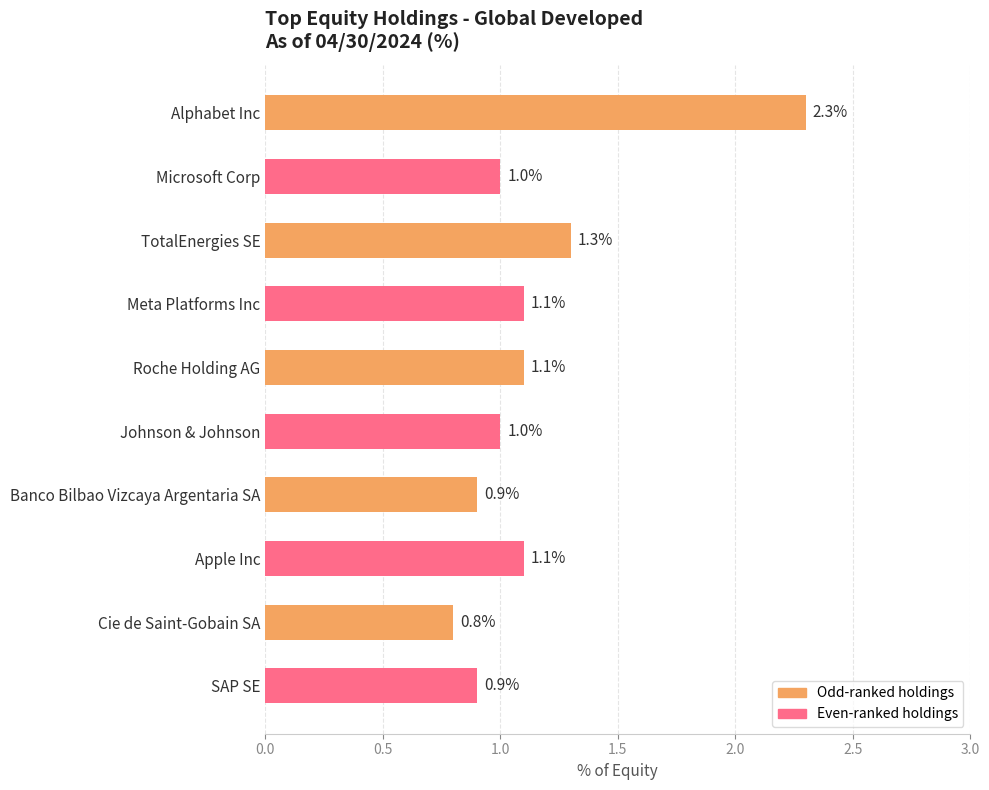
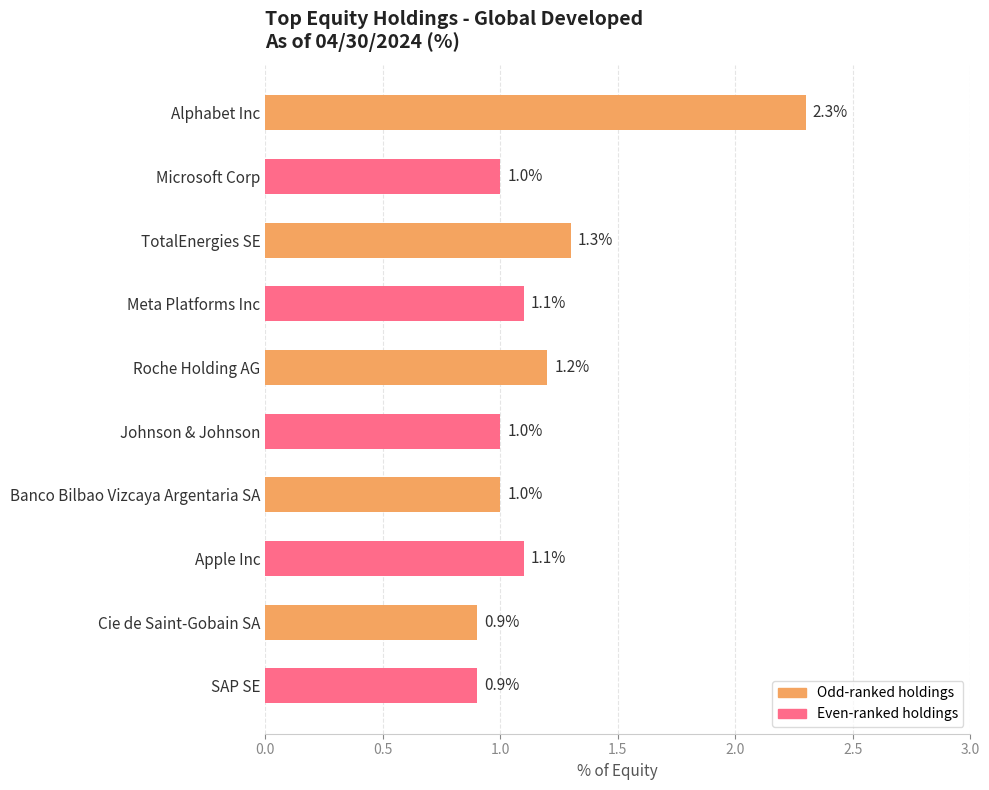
  {
    "Alphabet Inc": "2.3%",
    "Microsoft Corp": "1.0%",
    "TotalEnergies SE": "1.3%",
    "Meta Platforms Inc": "1.1%",
-   "Roche Holding AG": "1.1%",
+   "Roche Holding AG": "1.2%",
    "Johnson & Johnson": "1.0%",
-   "Banco Bilbao Vizcaya Argentaria SA": "0.9%",
+   "Banco Bilbao Vizcaya Argentaria SA": "1.0%",
    "Apple Inc": "1.1%",
-   "Cie de Saint-Gobain SA": "0.8%",
+   "Cie de Saint-Gobain SA": "0.9%",
    "SAP SE": "0.9%"
  }
